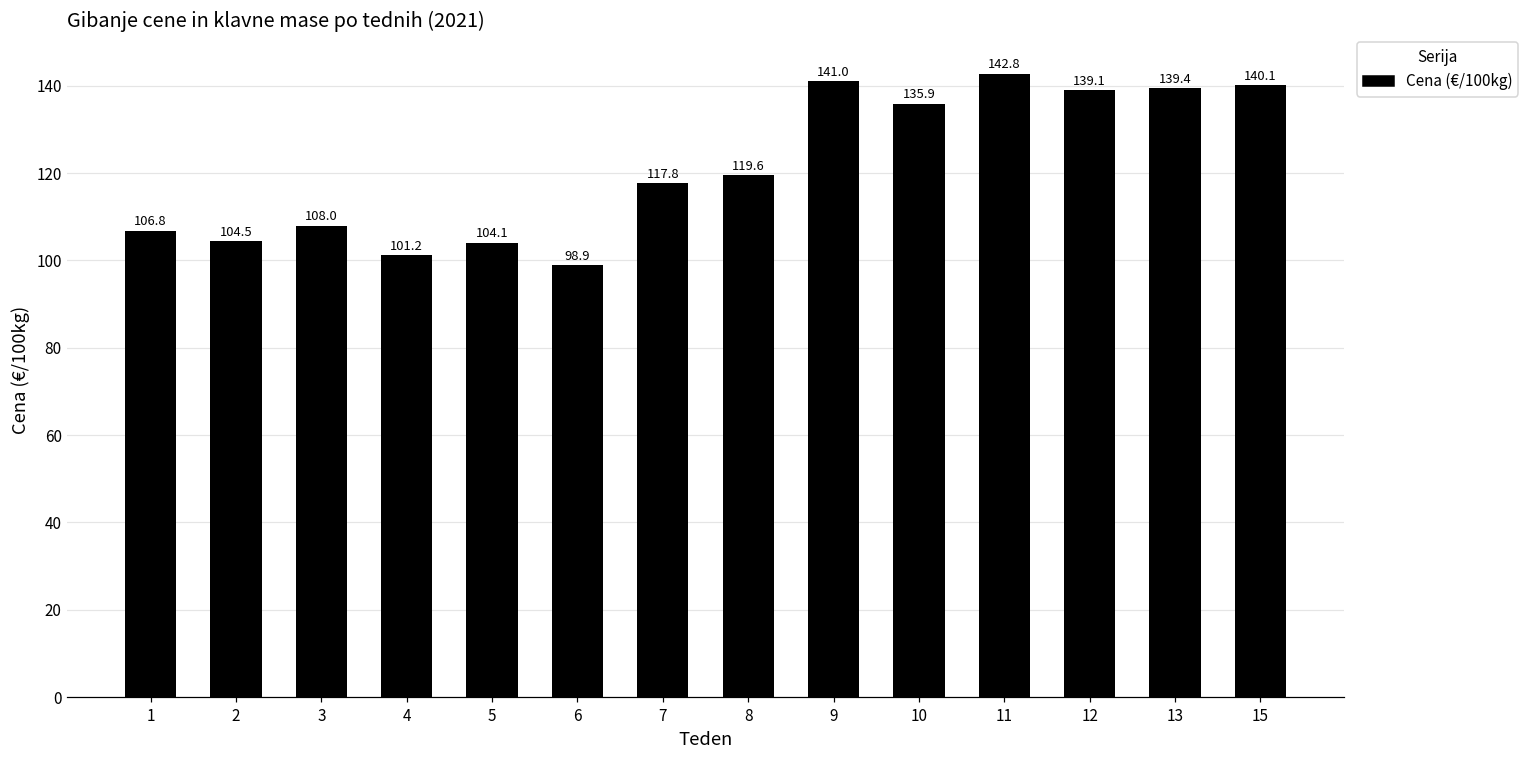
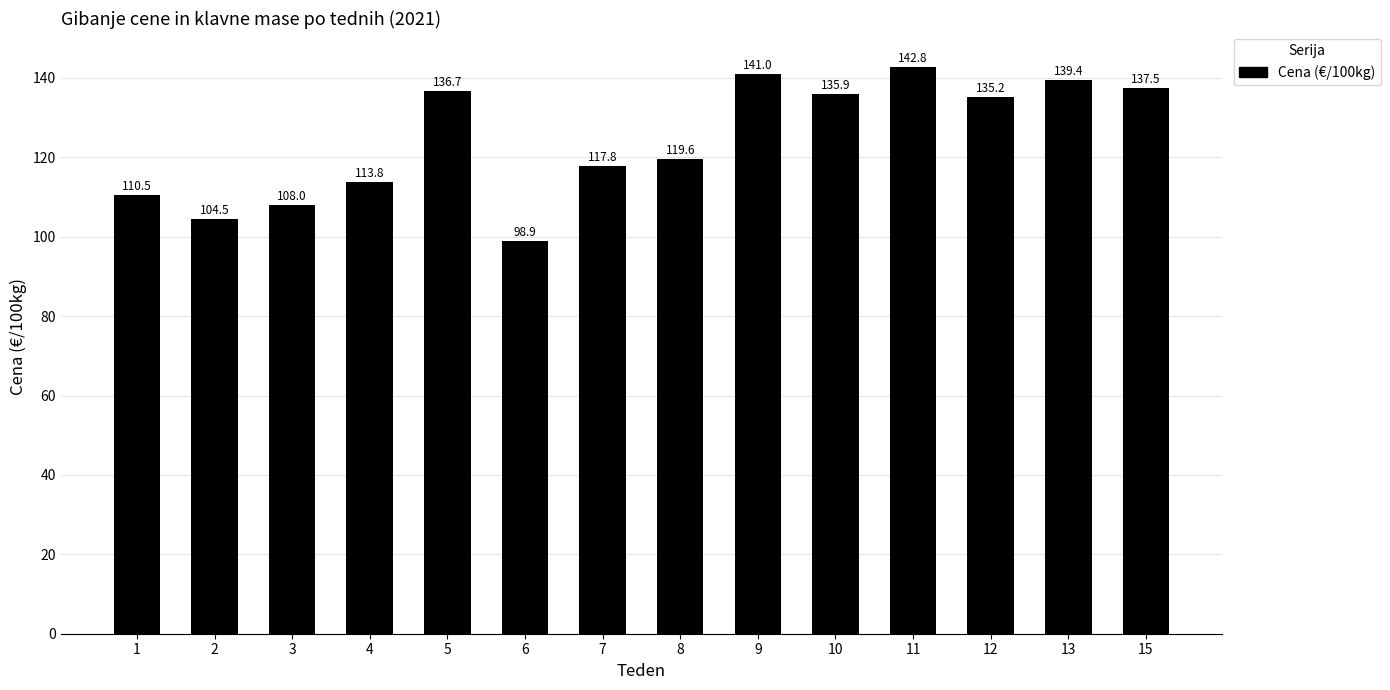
  {
-   "1": 106.8,
+   "1": 110.5,
    "2": 104.5,
    "3": 108.0,
-   "4": 101.2,
-   "5": 104.1,
+   "4": 113.8,
+   "5": 136.7,
    "6": 98.9,
    "7": 117.8,
    "8": 119.6,
    "9": 141.0,
    "10": 135.9,
    "11": 142.8,
-   "12": 139.1,
+   "12": 135.2,
    "13": 139.4,
-   "15": 140.1
+   "15": 137.5
  }
